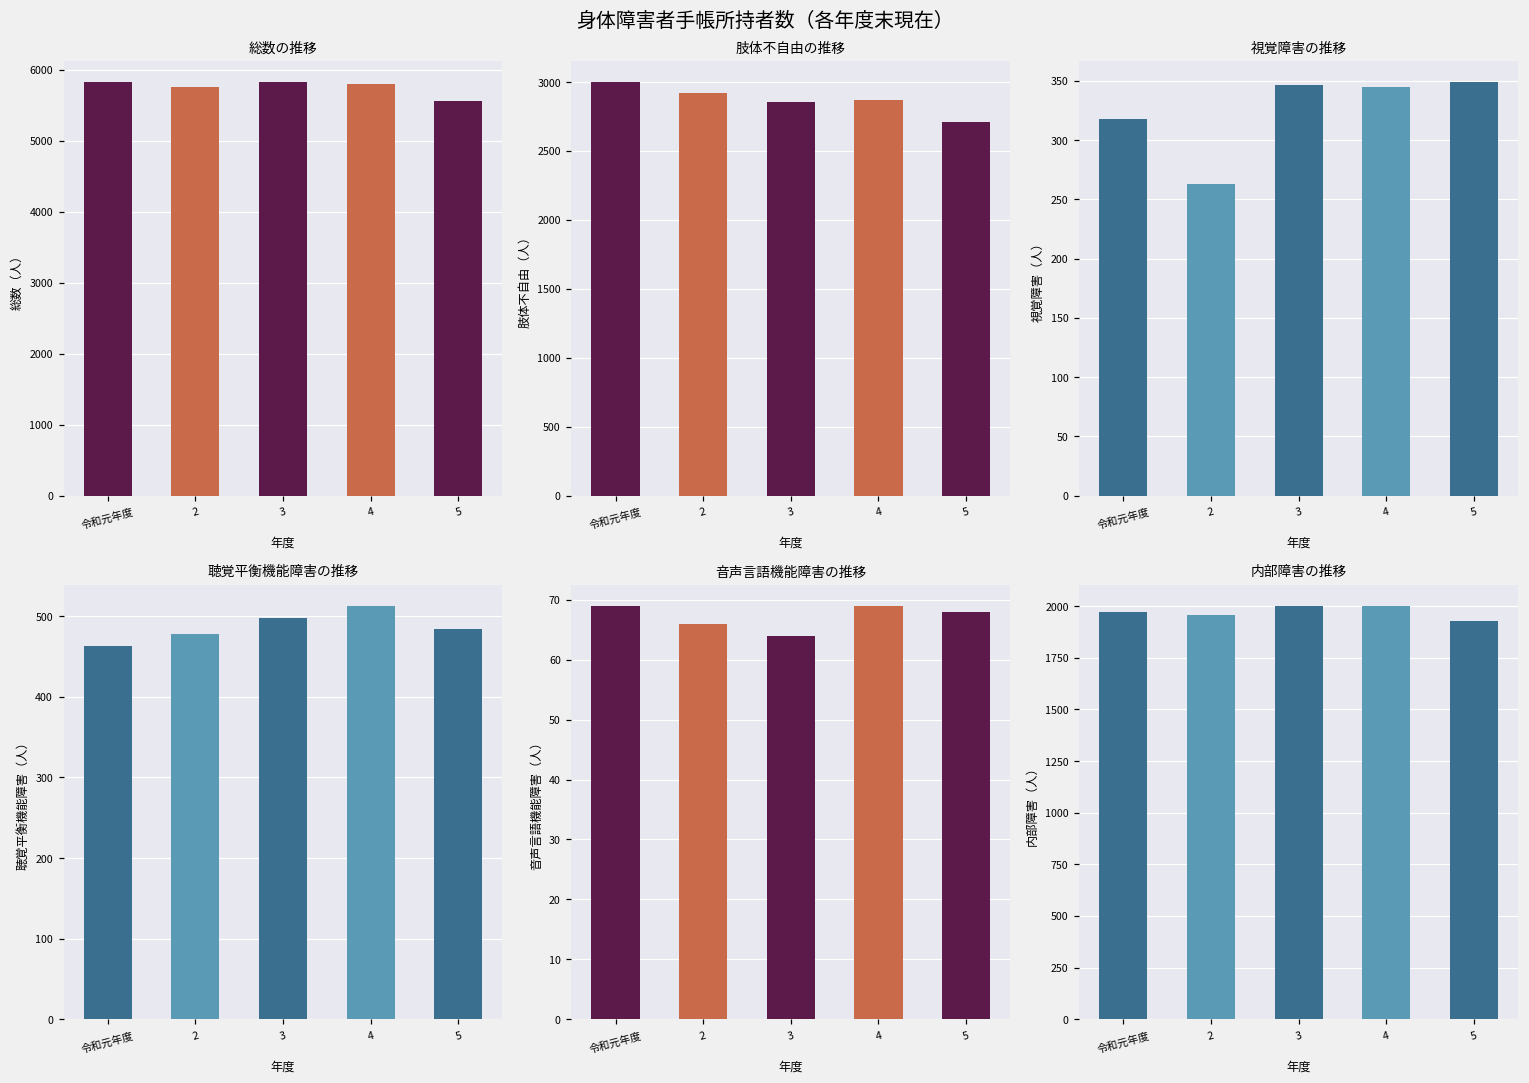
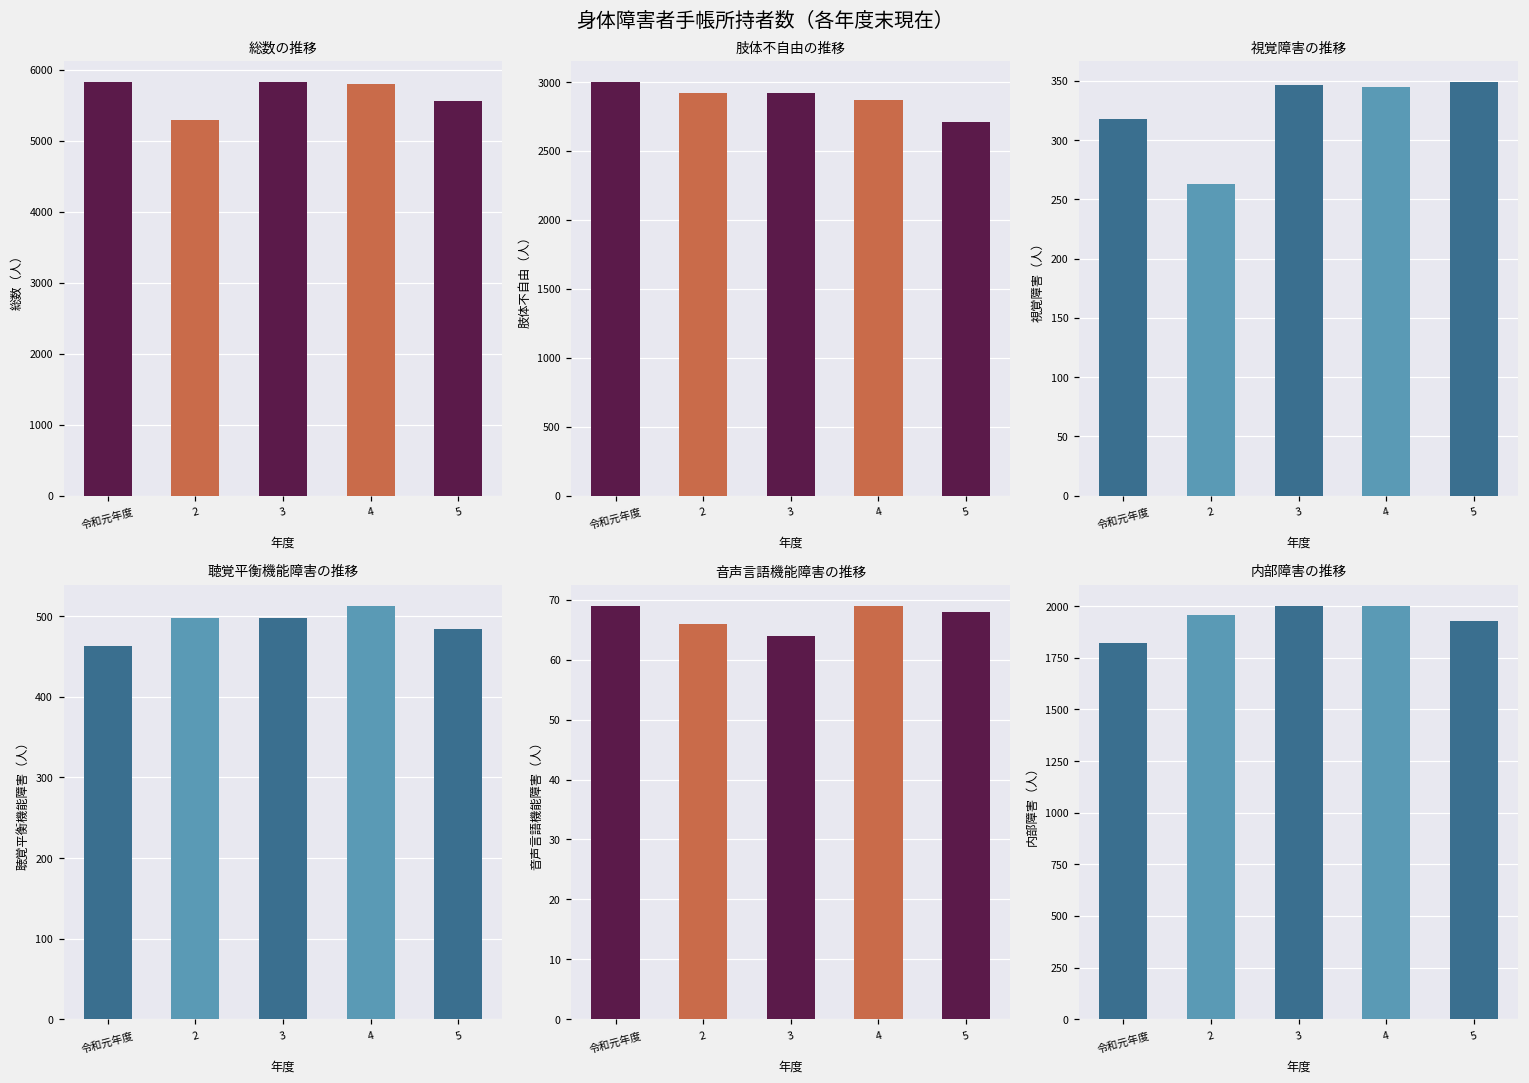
  {
    "総数の推移": {
      "令和元年度": 5800,
-     "2": 5700,
+     "2": 5300,
      "3": 5800,
      "4": 5800,
      "5": 5600
    },
    "肢体不自由の推移": {
      "令和元年度": 3000,
      "2": 2920,
-     "3": 2860,
+     "3": 2920,
      "4": 2870,
      "5": 2710
    },
    "視覚障害の推移": {
      "令和元年度": 318,
      "2": 263,
      "3": 347,
      "4": 345,
      "5": 349
    },
    "聴覚平衡機能障害の推移": {
      "令和元年度": 460,
-     "2": 480,
+     "2": 500,
      "3": 500,
      "4": 510,
      "5": 480
    },
    "音声言語機能障害の推移": {
      "令和元年度": 69,
      "2": 66,
      "3": 64,
      "4": 69,
      "5": 68
    },
    "内部障害の推移": {
-     "令和元年度": 1970,
+     "令和元年度": 1820,
      "2": 1960,
      "3": 2000,
      "4": 2000,
      "5": 1930
    }
  }
